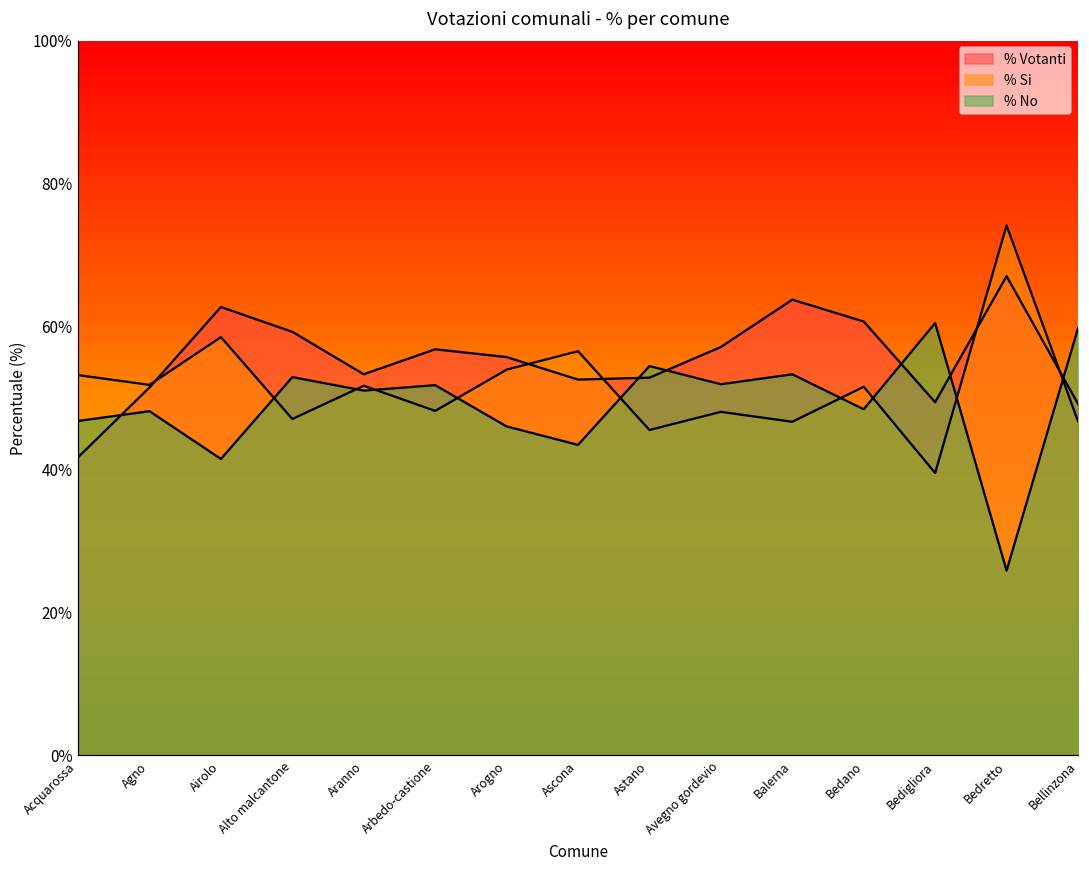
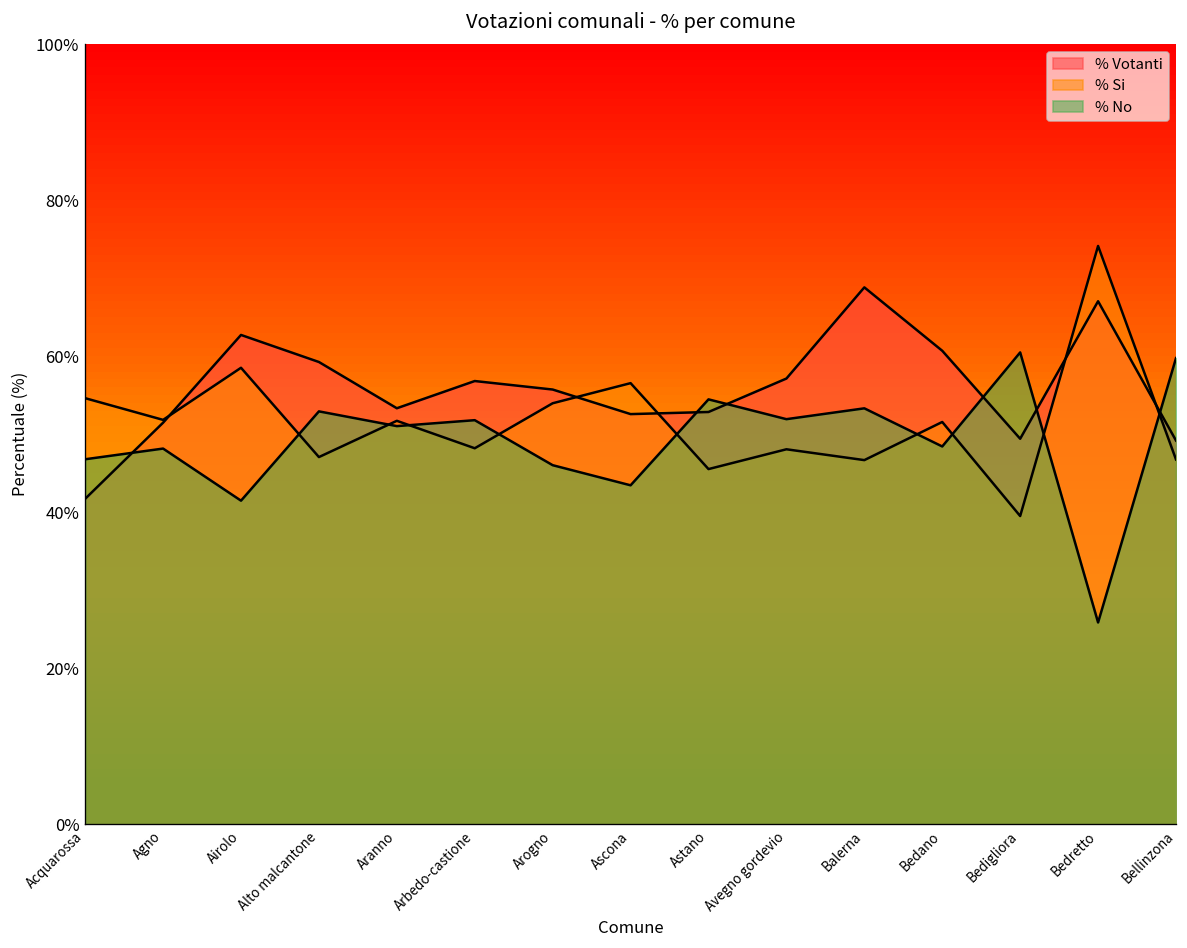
  {
    "% Votanti": {
      "Acquarossa": "42%",
      "Airolo": "63%",
      "Alto malcantone": "59%",
      "Aranno": "53%",
      "Arbedo-castione": "57%",
      "Arogno": "56%",
      "Ascona": "53%",
      "Astano": "53%",
      "Avegno gordevio": "57%",
-     "Balerna": "64%",
+     "Balerna": "69%",
      "Bedano": "61%",
      "Bedigliora": "49%",
      "Bedretto": "67%",
      "Bellinzona": "49%"
    },
    "% Si": {
-     "Acquarossa": "53%",
+     "Acquarossa": "55%",
      "Airolo": "59%",
      "Alto malcantone": "47%",
      "Aranno": "52%",
      "Arbedo-castione": "48%",
      "Arogno": "54%",
      "Ascona": "57%",
      "Astano": "46%",
      "Avegno gordevio": "48%",
      "Balerna": "47%",
      "Bedano": "52%",
      "Bedigliora": "40%",
      "Bedretto": "74%",
      "Bellinzona": "47%"
    },
    "% No": {
      "Acquarossa": "47%",
      "Agno": "48%",
      "Airolo": "41%",
      "Alto malcantone": "53%",
      "Aranno": "51%",
      "Arbedo-castione": "52%",
      "Arogno": "46%",
      "Ascona": "43%",
      "Astano": "54%",
      "Avegno gordevio": "52%",
      "Balerna": "53%",
      "Bedano": "48%",
      "Bedigliora": "60%",
      "Bedretto": "26%",
      "Bellinzona": "60%"
    }
  }
